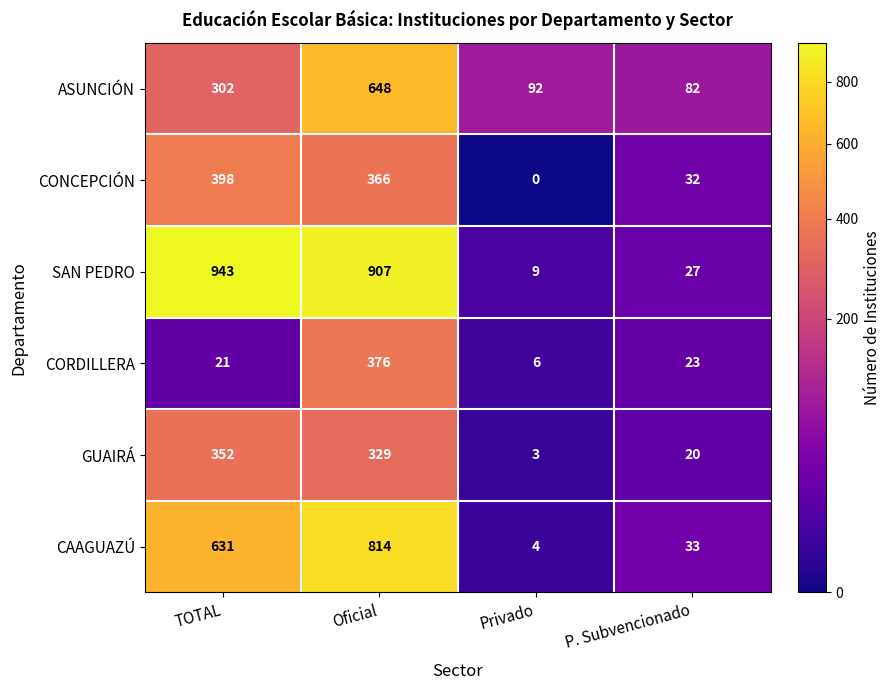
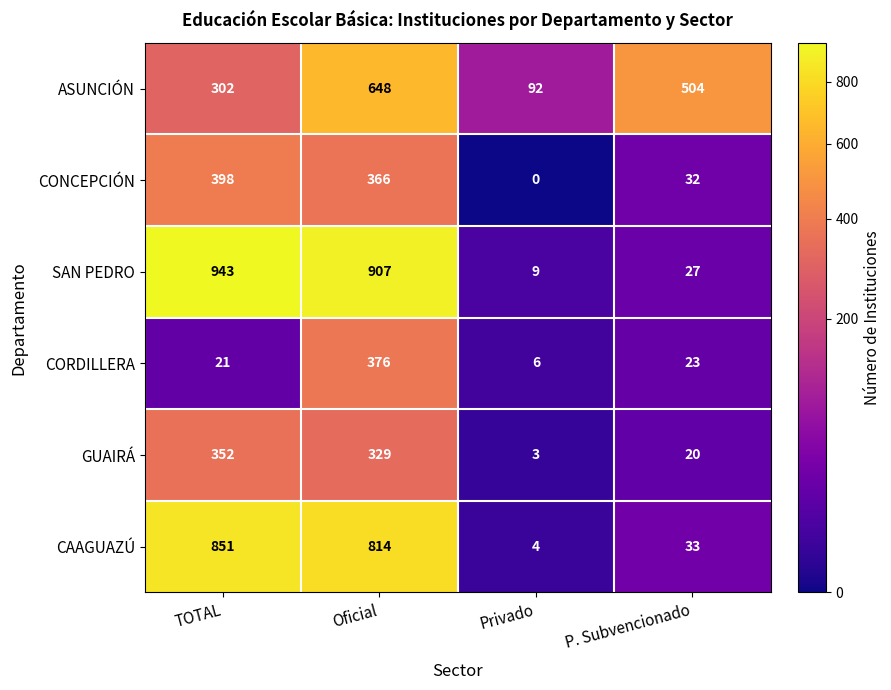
  {
    "ASUNCIÓN": {
      "TOTAL": 302,
      "Oficial": 648,
      "Privado": 92,
-     "P. Subvencionado": 82
+     "P. Subvencionado": 504
    },
    "CONCEPCIÓN": {
      "TOTAL": 398,
      "Oficial": 366,
      "Privado": 0,
      "P. Subvencionado": 32
    },
    "SAN PEDRO": {
      "TOTAL": 943,
      "Oficial": 907,
      "Privado": 9,
      "P. Subvencionado": 27
    },
    "CORDILLERA": {
      "TOTAL": 21,
      "Oficial": 376,
      "Privado": 6,
      "P. Subvencionado": 23
    },
    "GUAIRÁ": {
      "TOTAL": 352,
      "Oficial": 329,
      "Privado": 3,
      "P. Subvencionado": 20
    },
    "CAAGUAZÚ": {
-     "TOTAL": 631,
+     "TOTAL": 851,
      "Oficial": 814,
      "Privado": 4,
      "P. Subvencionado": 33
    }
  }
